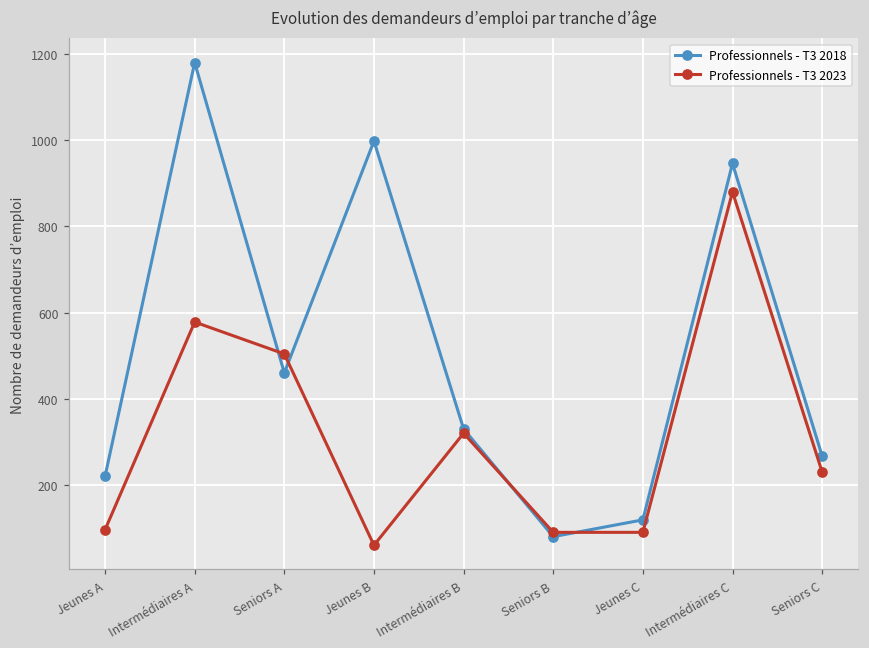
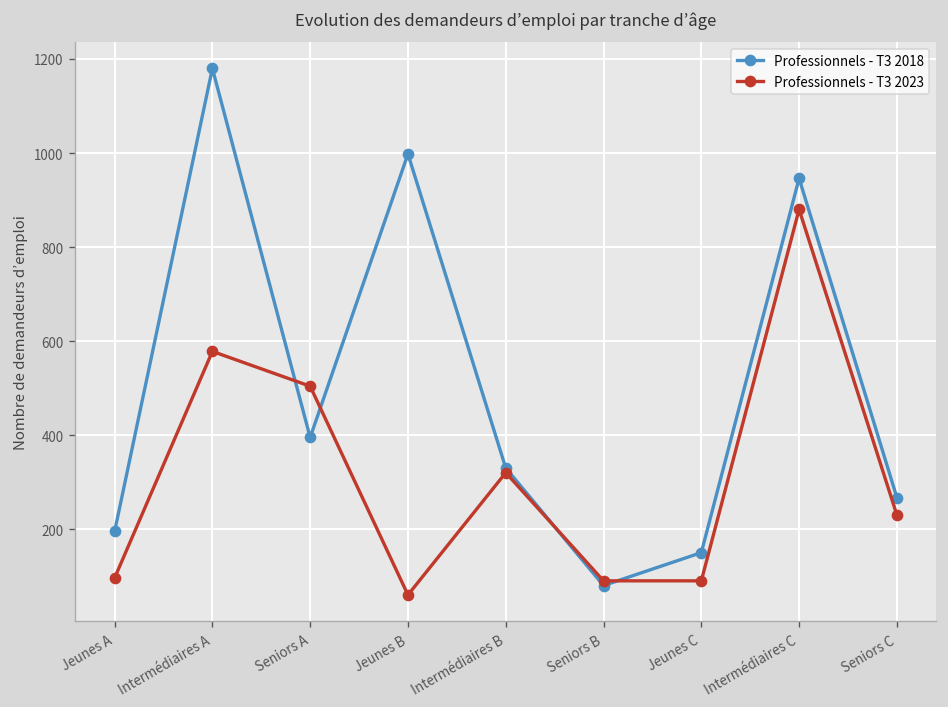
  {
    "Professionnels - T3 2018": {
-     "Jeunes A": 220,
+     "Jeunes A": 200,
      "Intermédiaires A": 1180,
-     "Seniors A": 460,
+     "Seniors A": 400,
      "Jeunes B": 1000,
      "Intermédiaires B": 330,
      "Seniors B": 80,
-     "Jeunes C": 120,
+     "Jeunes C": 150,
      "Intermédiaires C": 950,
      "Seniors C": 270
    },
    "Professionnels - T3 2023": {
      "Jeunes A": 100,
      "Intermédiaires A": 580,
      "Seniors A": 500,
      "Jeunes B": 60,
      "Intermédiaires B": 320,
      "Seniors B": 90,
      "Jeunes C": 90,
      "Intermédiaires C": 880,
      "Seniors C": 230
    }
  }
